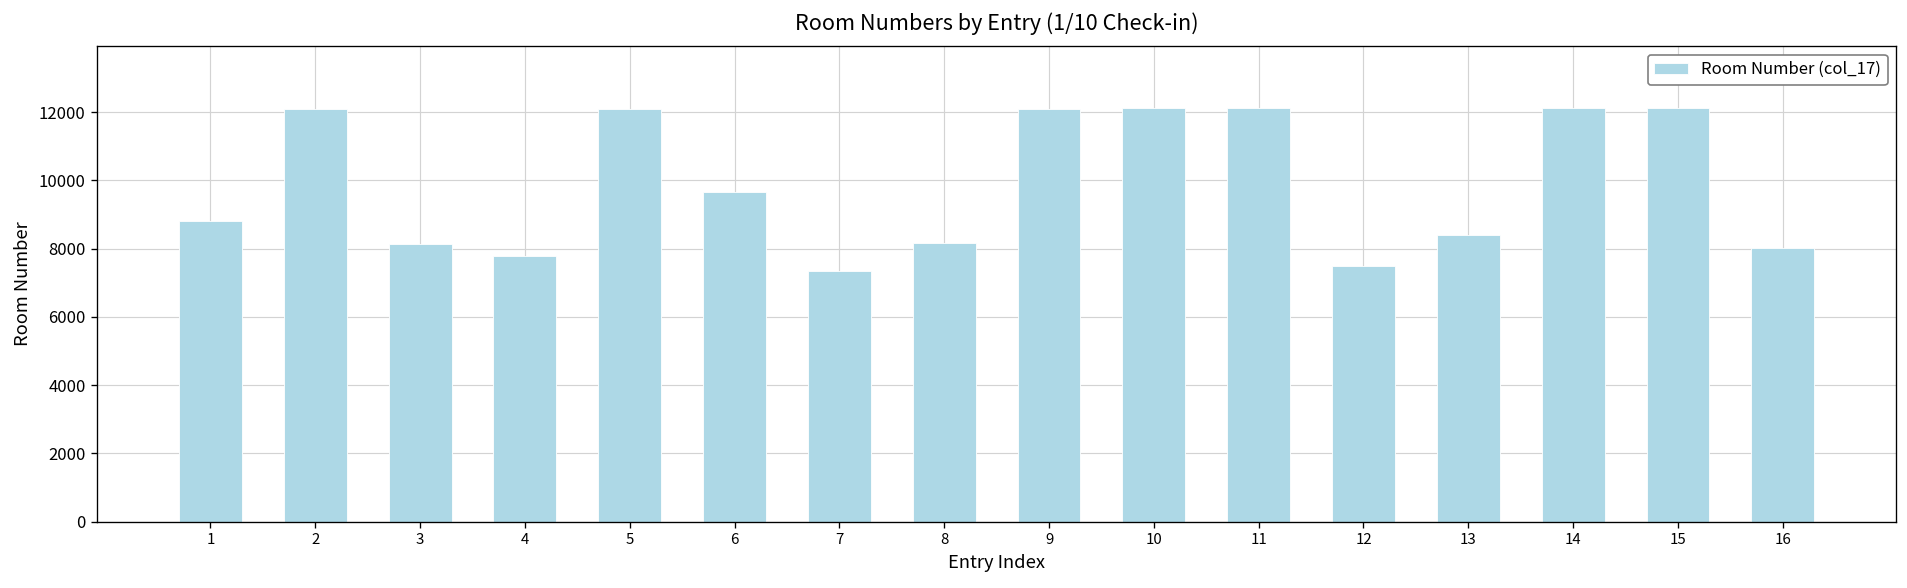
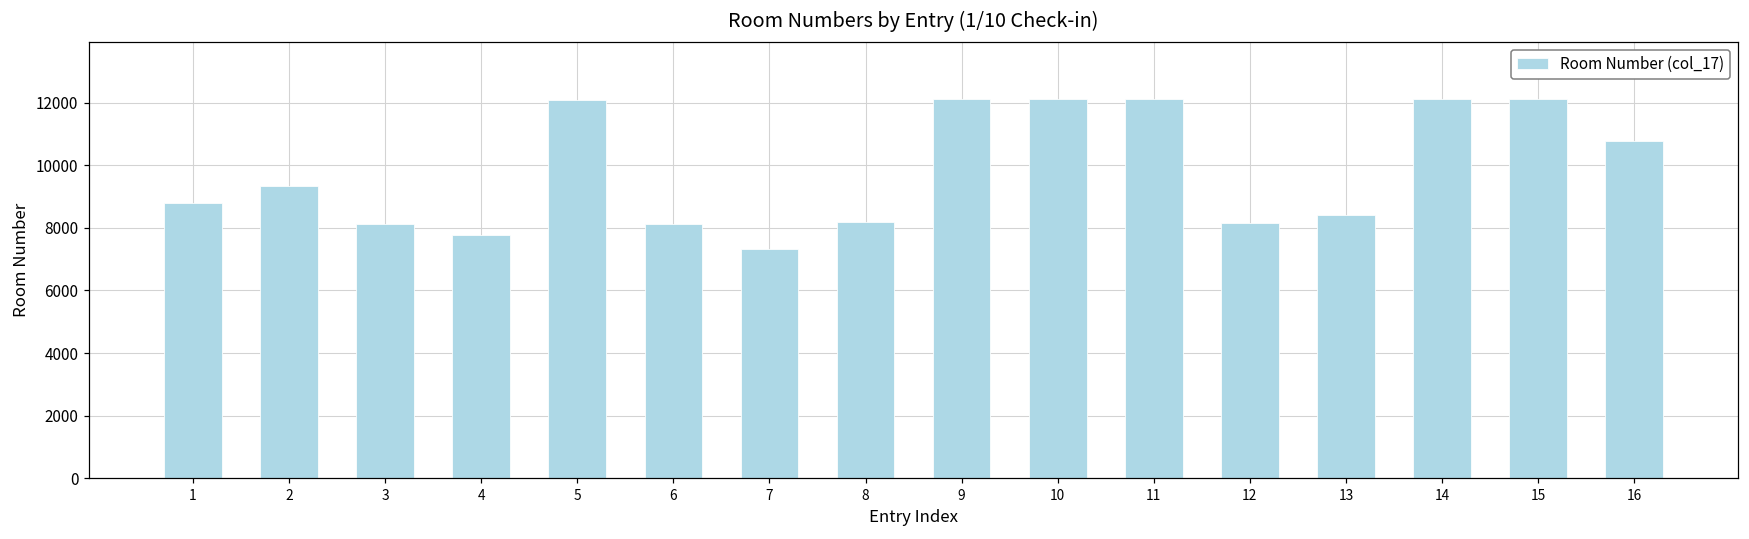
  {
    "1": 8800,
-   "2": 12100,
+   "2": 9300,
    "3": 8100,
    "4": 7800,
    "5": 12100,
-   "6": 9700,
+   "6": 8100,
    "7": 7300,
    "8": 8200,
    "9": 12100,
    "10": 12100,
    "11": 12100,
-   "12": 7500,
+   "12": 8200,
    "13": 8400,
    "14": 12100,
    "15": 12100,
-   "16": 8000
+   "16": 10800
  }
